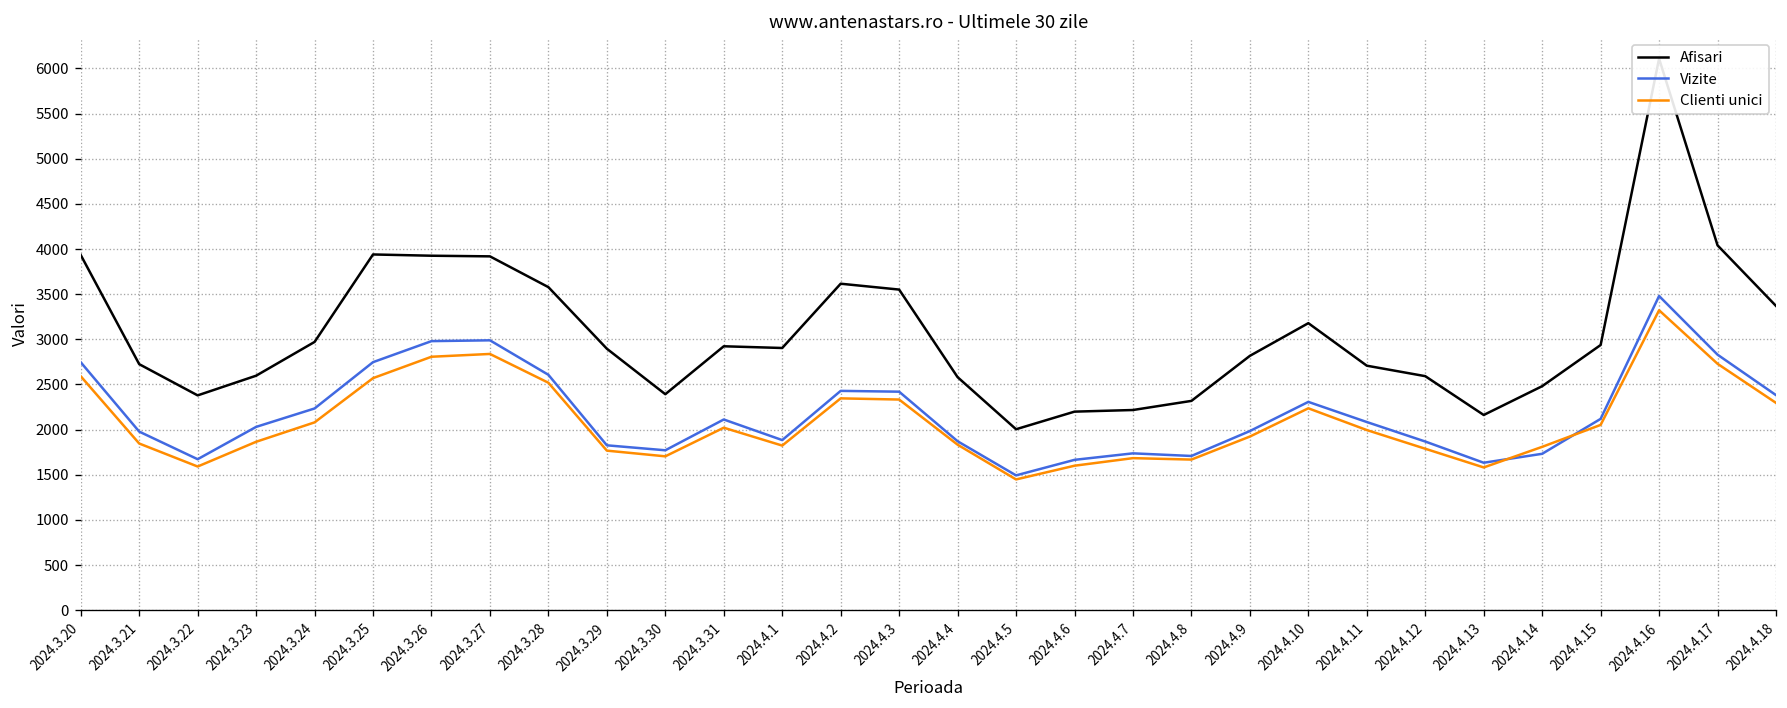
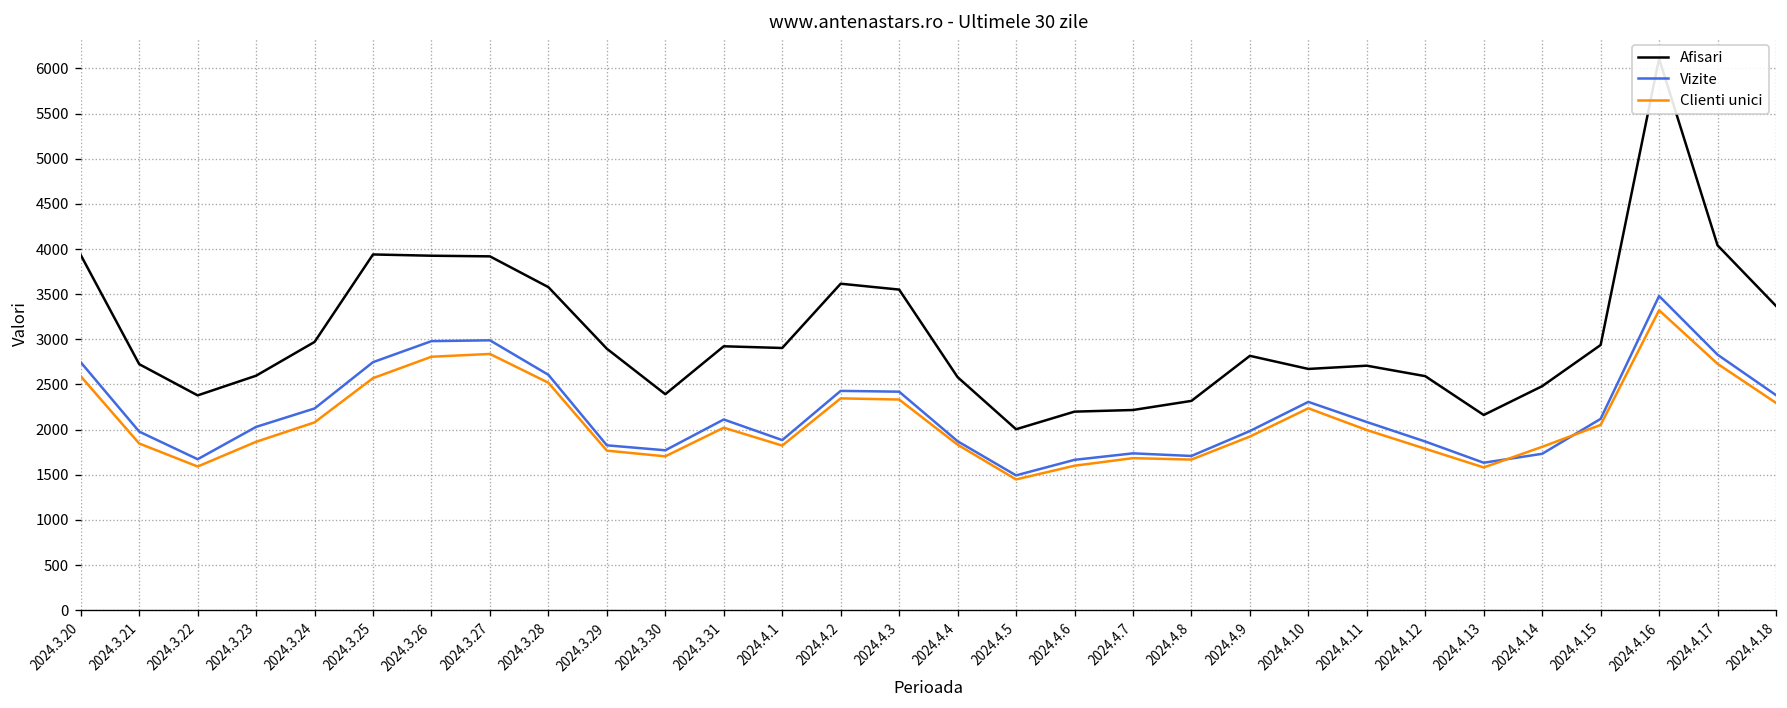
  {
    "Afisari": {
      "2024.3.20": 3900,
      "2024.3.21": 2700,
      "2024.3.22": 2400,
      "2024.3.23": 2600,
      "2024.3.24": 3000,
      "2024.3.25": 3900,
      "2024.3.26": 3900,
      "2024.3.27": 3900,
      "2024.3.28": 3600,
      "2024.3.29": 2900,
      "2024.3.30": 2400,
      "2024.3.31": 2900,
      "2024.4.1": 2900,
      "2024.4.2": 3600,
      "2024.4.3": 3600,
      "2024.4.4": 2600,
      "2024.4.5": 2000,
      "2024.4.6": 2200,
      "2024.4.7": 2200,
      "2024.4.8": 2300,
      "2024.4.9": 2800,
-     "2024.4.10": 3200,
+     "2024.4.10": 2700,
      "2024.4.11": 2700,
      "2024.4.12": 2600,
      "2024.4.13": 2200,
      "2024.4.14": 2500,
      "2024.4.15": 2900,
      "2024.4.17": 4000,
      "2024.4.18": 3400
    },
    "Vizite": {
      "2024.3.20": 2700,
      "2024.3.21": 2000,
      "2024.3.22": 1700,
      "2024.3.23": 2000,
      "2024.3.24": 2200,
      "2024.3.25": 2700,
      "2024.3.26": 3000,
      "2024.3.27": 3000,
      "2024.3.28": 2600,
      "2024.3.29": 1800,
      "2024.3.30": 1800,
      "2024.3.31": 2100,
      "2024.4.1": 1900,
      "2024.4.2": 2400,
      "2024.4.3": 2400,
      "2024.4.4": 1900,
      "2024.4.5": 1500,
      "2024.4.6": 1700,
      "2024.4.7": 1700,
      "2024.4.8": 1700,
      "2024.4.9": 2000,
      "2024.4.10": 2300,
      "2024.4.11": 2100,
      "2024.4.12": 1900,
      "2024.4.13": 1600,
      "2024.4.14": 1700,
      "2024.4.15": 2100,
      "2024.4.16": 3500,
      "2024.4.17": 2800,
      "2024.4.18": 2400
    },
    "Clienti unici": {
      "2024.3.20": 2600,
      "2024.3.21": 1800,
      "2024.3.22": 1600,
      "2024.3.23": 1900,
      "2024.3.24": 2100,
      "2024.3.25": 2600,
      "2024.3.26": 2800,
      "2024.3.27": 2800,
      "2024.3.28": 2500,
      "2024.3.29": 1800,
      "2024.3.30": 1700,
      "2024.3.31": 2000,
      "2024.4.1": 1800,
      "2024.4.2": 2300,
      "2024.4.3": 2300,
      "2024.4.4": 1800,
      "2024.4.5": 1400,
      "2024.4.6": 1600,
      "2024.4.7": 1700,
      "2024.4.8": 1700,
      "2024.4.9": 1900,
      "2024.4.10": 2200,
      "2024.4.11": 2000,
      "2024.4.12": 1800,
      "2024.4.13": 1600,
      "2024.4.14": 1800,
      "2024.4.15": 2100,
      "2024.4.16": 3300,
      "2024.4.17": 2700,
      "2024.4.18": 2300
    }
  }
